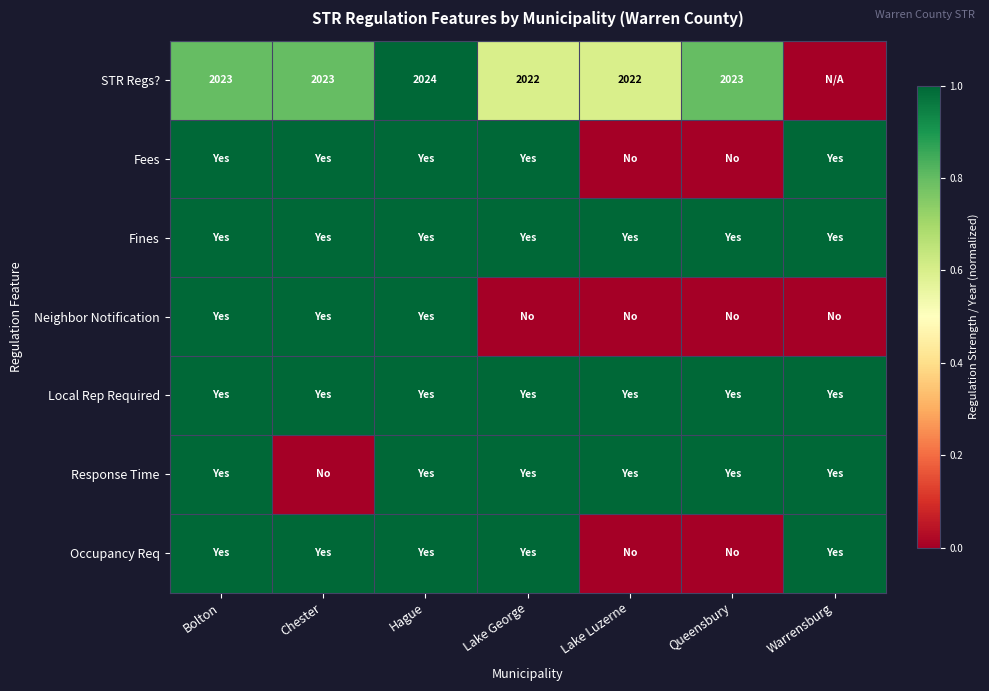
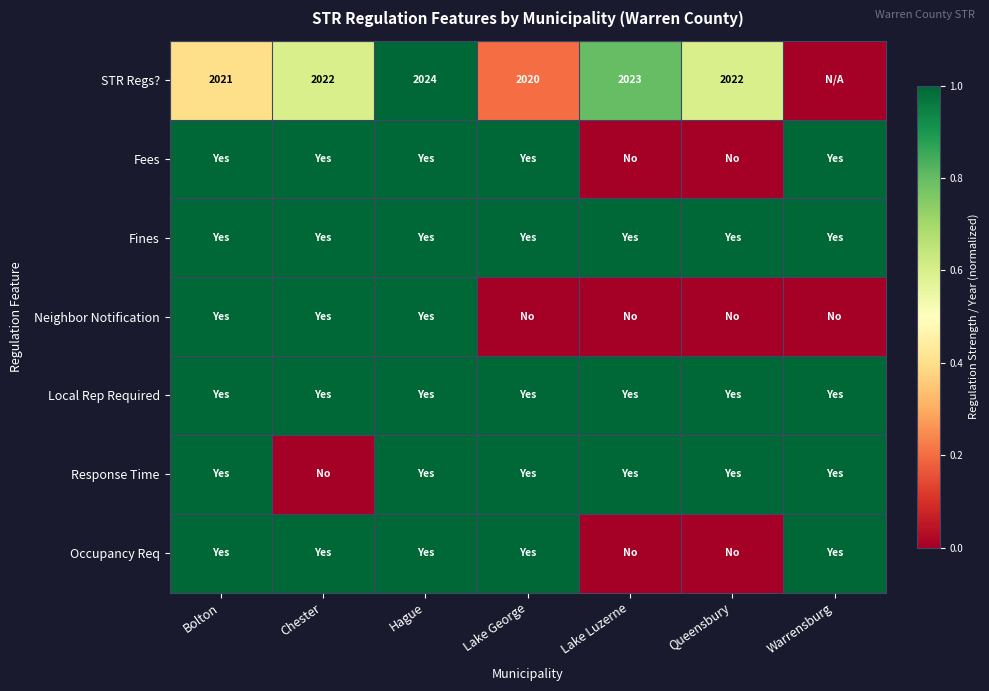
  {
    "STR Regs?": {
-     "Bolton": 2023,
-     "Chester": 2023,
+     "Bolton": 2021,
+     "Chester": 2022,
      "Hague": 2024,
-     "Lake George": 2022,
-     "Lake Luzerne": 2022,
-     "Queensbury": 2023
+     "Lake George": 2020,
+     "Lake Luzerne": 2023,
+     "Queensbury": 2022
    }
  }
